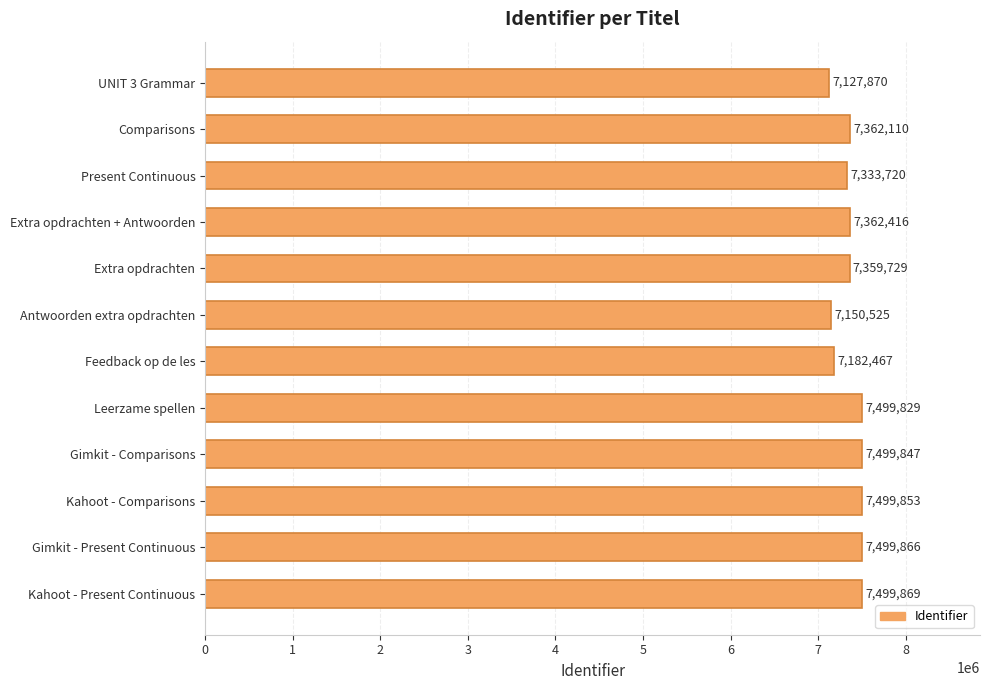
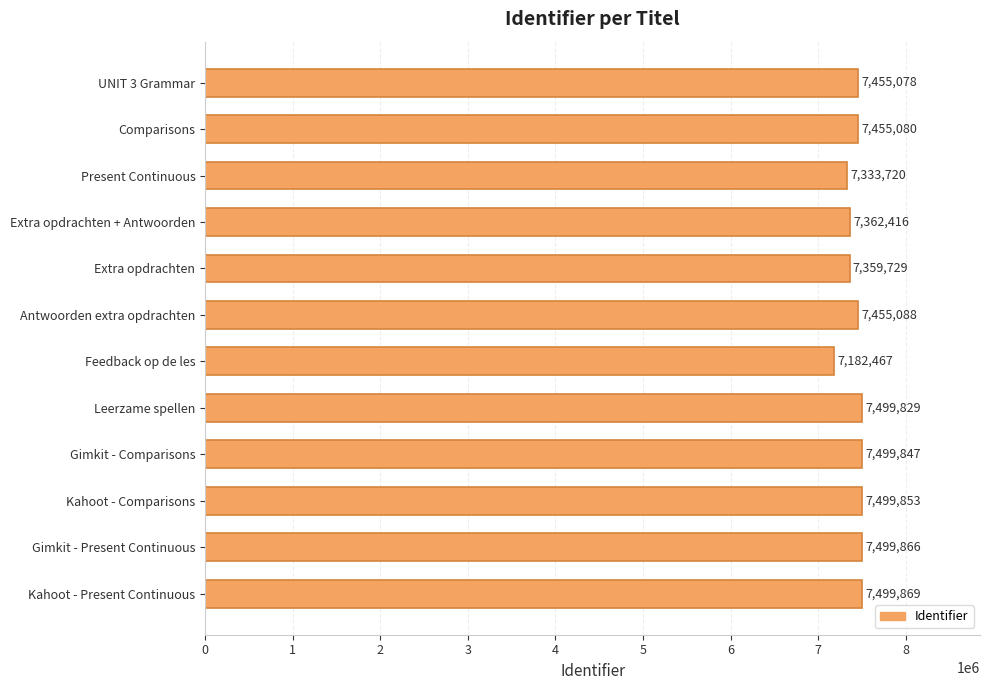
  {
-   "UNIT 3 Grammar": "7,127,870",
-   "Comparisons": "7,362,110",
+   "UNIT 3 Grammar": "7,455,078",
+   "Comparisons": "7,455,080",
    "Present Continuous": "7,333,720",
    "Extra opdrachten + Antwoorden": "7,362,416",
    "Extra opdrachten": "7,359,729",
-   "Antwoorden extra opdrachten": "7,150,525",
+   "Antwoorden extra opdrachten": "7,455,088",
    "Feedback op de les": "7,182,467",
    "Leerzame spellen": "7,499,829",
    "Gimkit - Comparisons": "7,499,847",
    "Kahoot - Comparisons": "7,499,853",
    "Gimkit - Present Continuous": "7,499,866",
    "Kahoot - Present Continuous": "7,499,869"
  }
